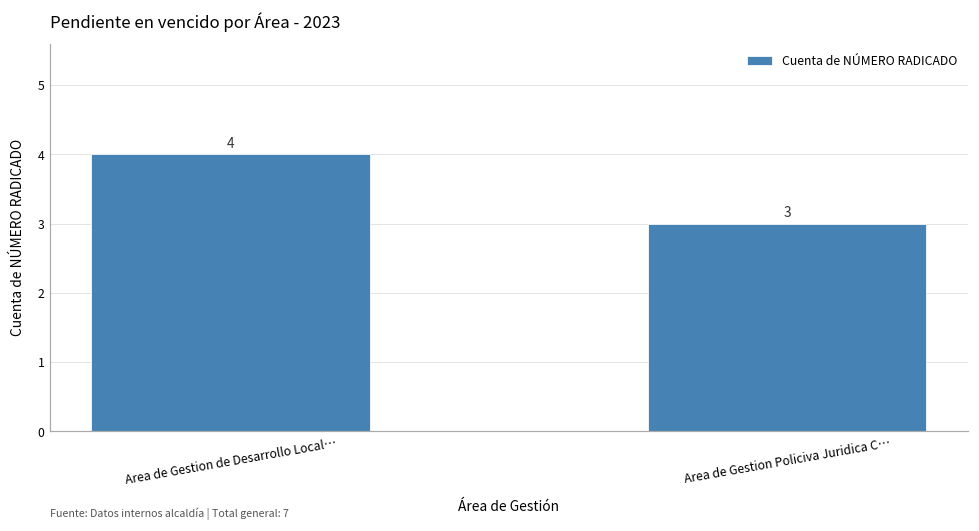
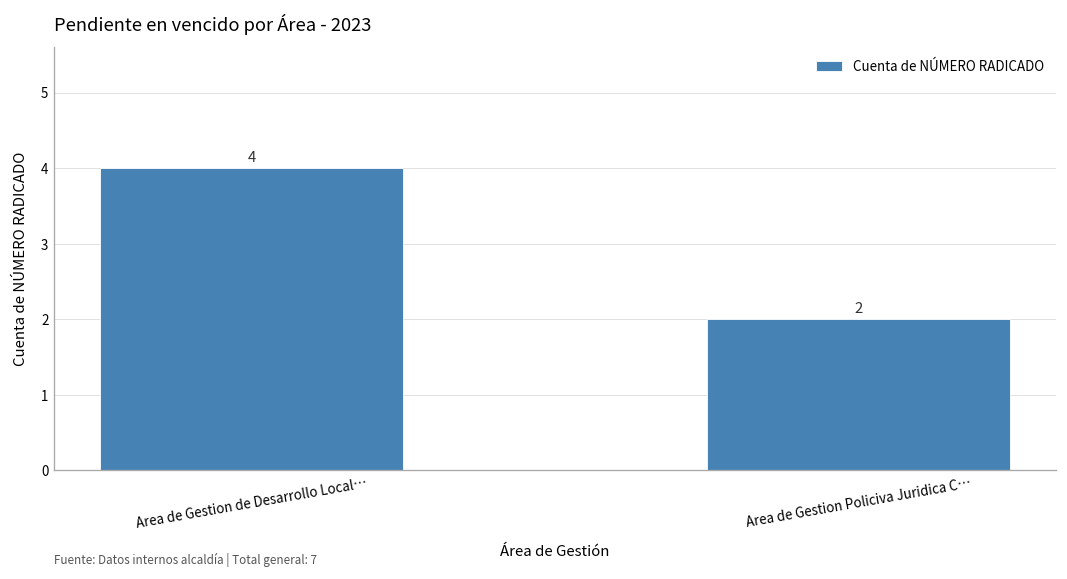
  {
    "Area de Gestion de Desarrollo Local…": 4,
-   "Area de Gestion Policiva Juridica C…": 3
+   "Area de Gestion Policiva Juridica C…": 2
  }
